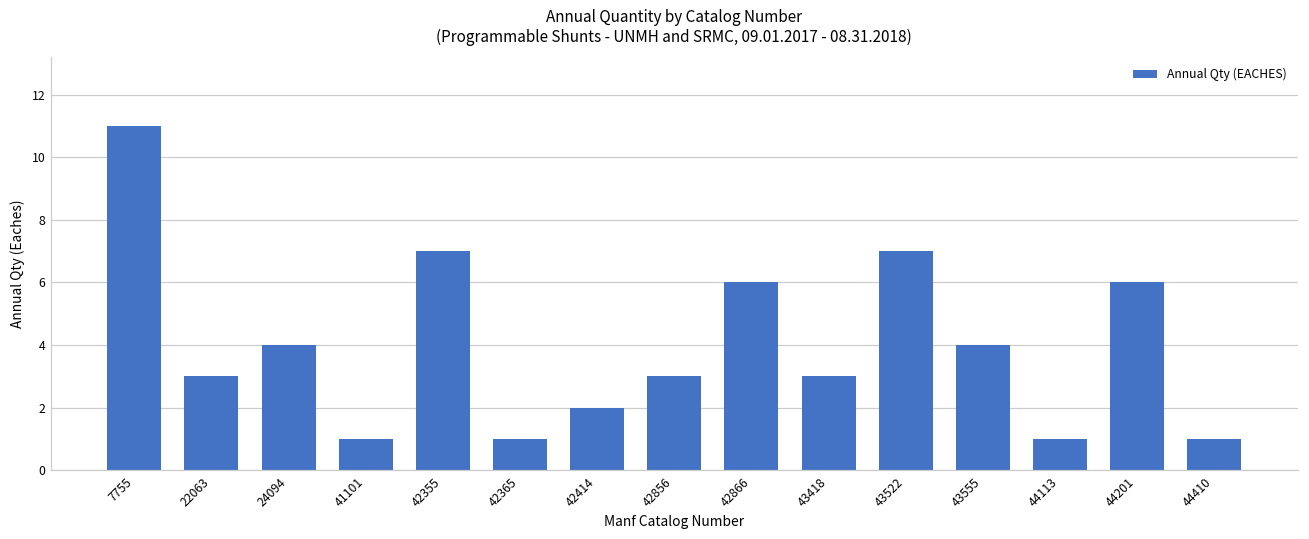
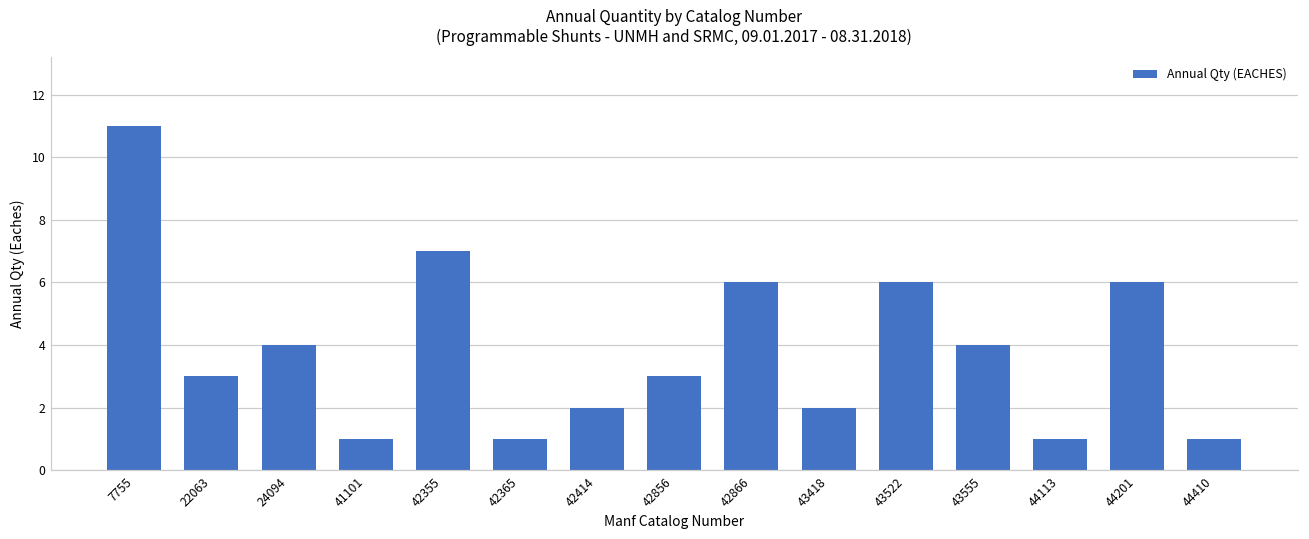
  {
    "7755": 11,
    "22063": 3,
    "24094": 4,
    "41101": 1,
    "42355": 7,
    "42365": 1,
    "42414": 2,
    "42856": 3,
    "42866": 6,
-   "43418": 3,
-   "43522": 7,
+   "43418": 2,
+   "43522": 6,
    "43555": 4,
    "44113": 1,
    "44201": 6,
    "44410": 1
  }
